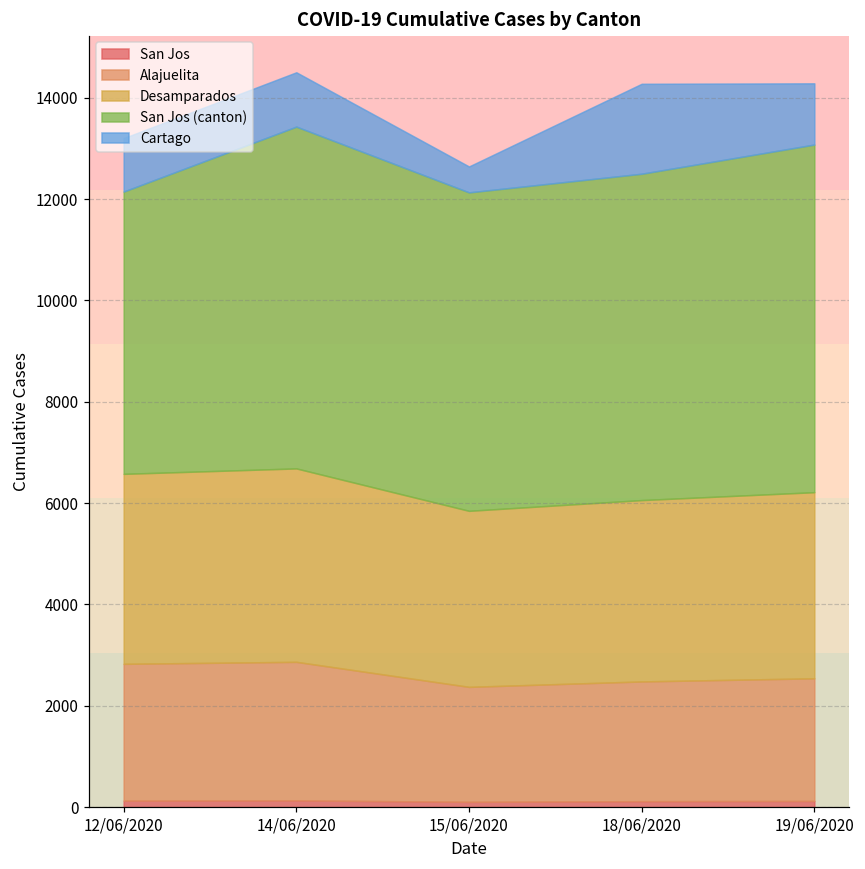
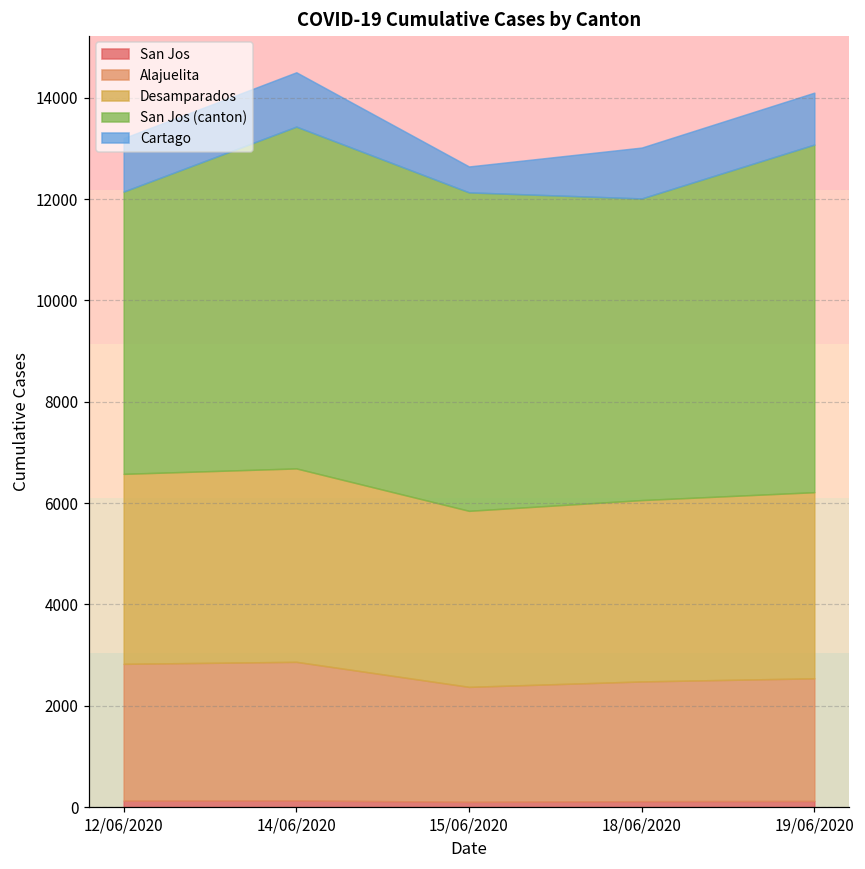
  {
    "San Jos (canton)": {
      "12/06/2020": 5600,
      "14/06/2020": 6700,
      "15/06/2020": 6300,
-     "18/06/2020": 6400,
+     "18/06/2020": 6000,
      "19/06/2020": 6900
    },
    "Cartago": {
      "14/06/2020": 1100,
      "15/06/2020": 500,
-     "18/06/2020": 1800,
-     "19/06/2020": 1200
+     "18/06/2020": 1000,
+     "19/06/2020": 1000
    }
  }
